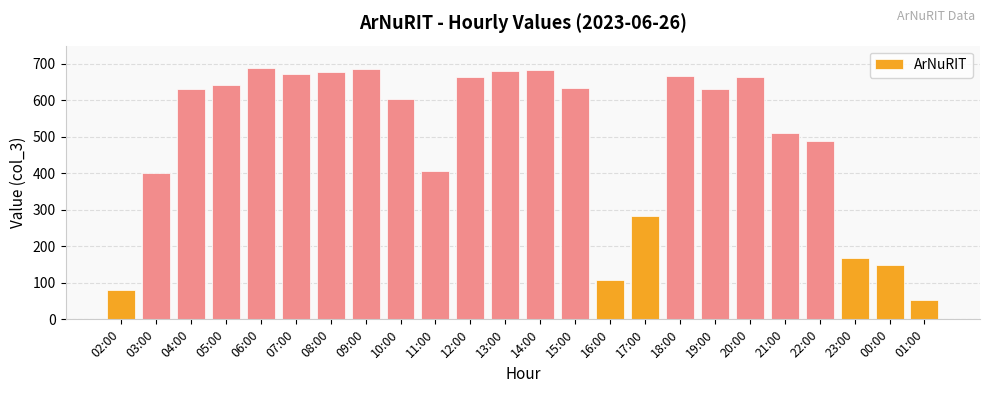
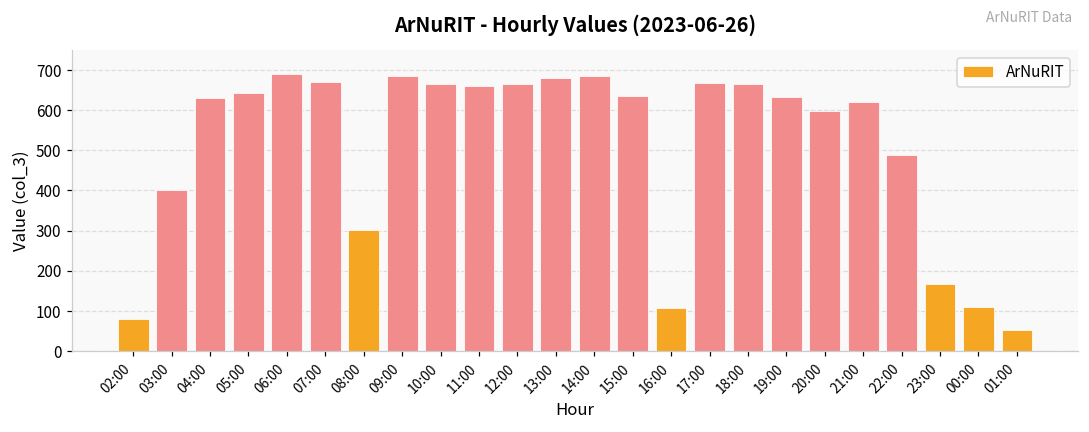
  {
    "02:00": 80,
    "03:00": 400,
    "04:00": 630,
    "05:00": 640,
    "06:00": 690,
    "07:00": 670,
-   "08:00": 680,
+   "08:00": 300,
    "09:00": 690,
-   "10:00": 610,
-   "11:00": 410,
+   "10:00": 670,
+   "11:00": 660,
    "12:00": 660,
    "13:00": 680,
    "14:00": 680,
    "15:00": 630,
    "16:00": 110,
-   "17:00": 280,
+   "17:00": 670,
    "18:00": 670,
    "19:00": 630,
-   "20:00": 670,
-   "21:00": 510,
+   "20:00": 600,
+   "21:00": 620,
    "22:00": 490,
    "23:00": 170,
-   "00:00": 150,
+   "00:00": 110,
    "01:00": 50
  }
